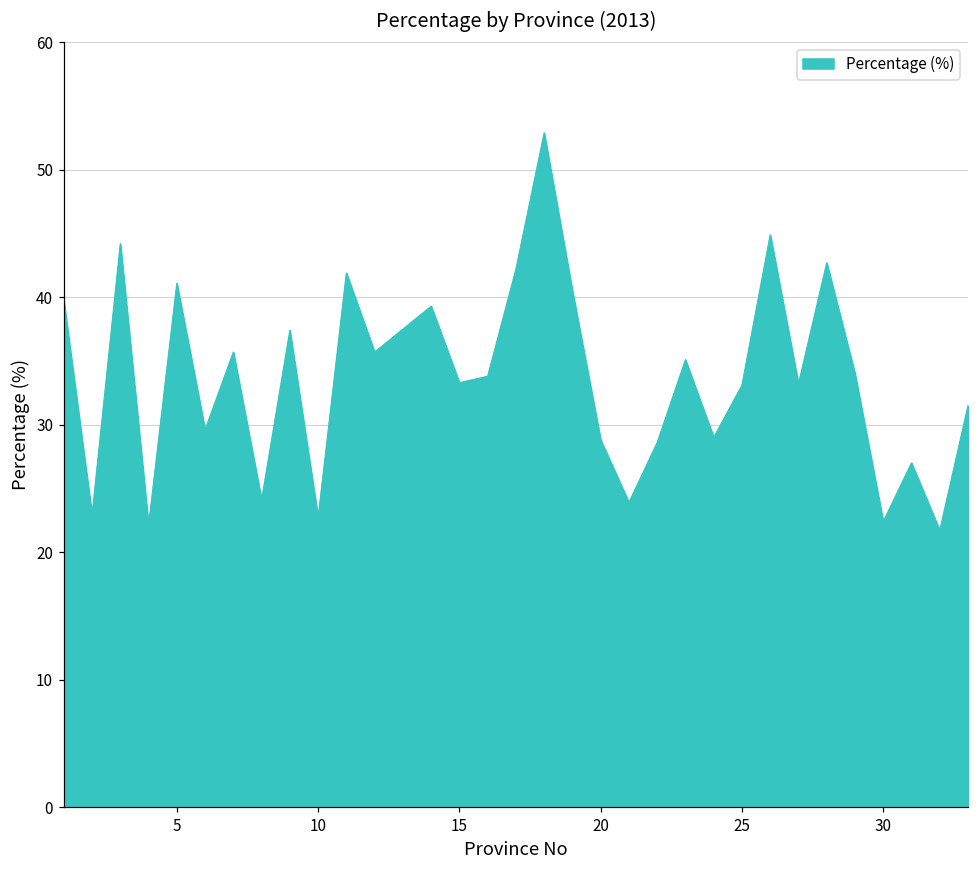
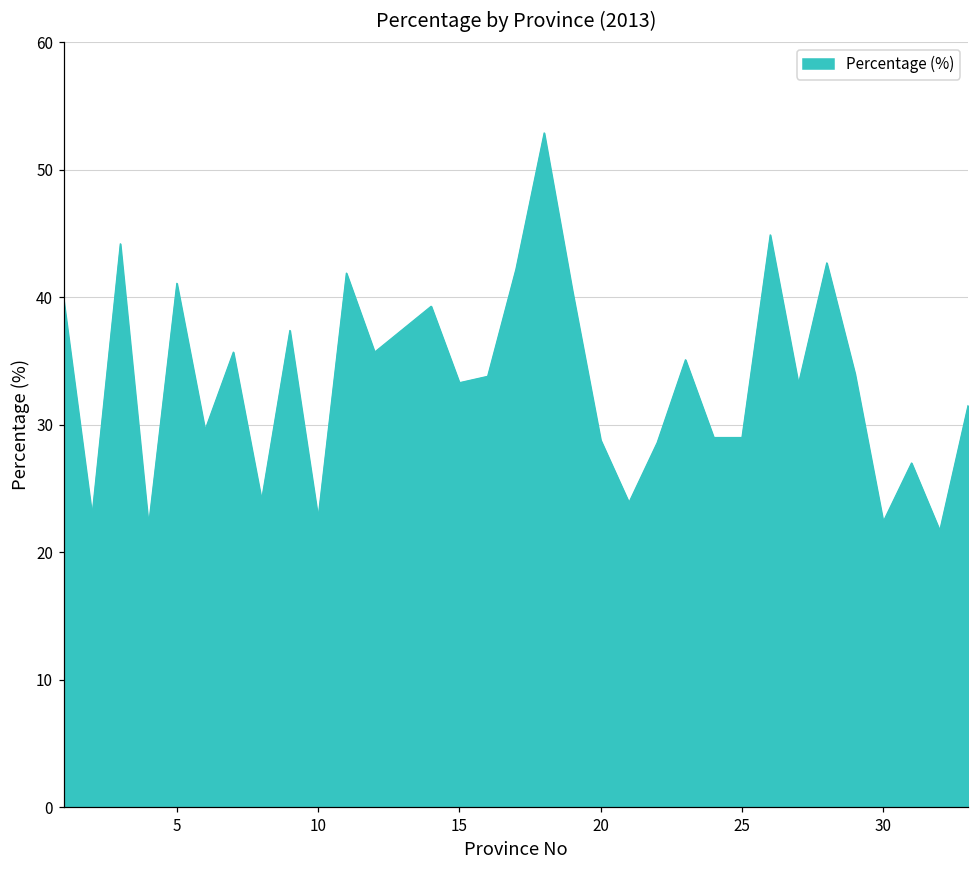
  {
    "5": 41.1,
    "10": 22.7,
    "15": 33.3,
    "20": 28.8,
-   "25": 33.1,
+   "25": 29.0,
    "30": 22.4
  }
